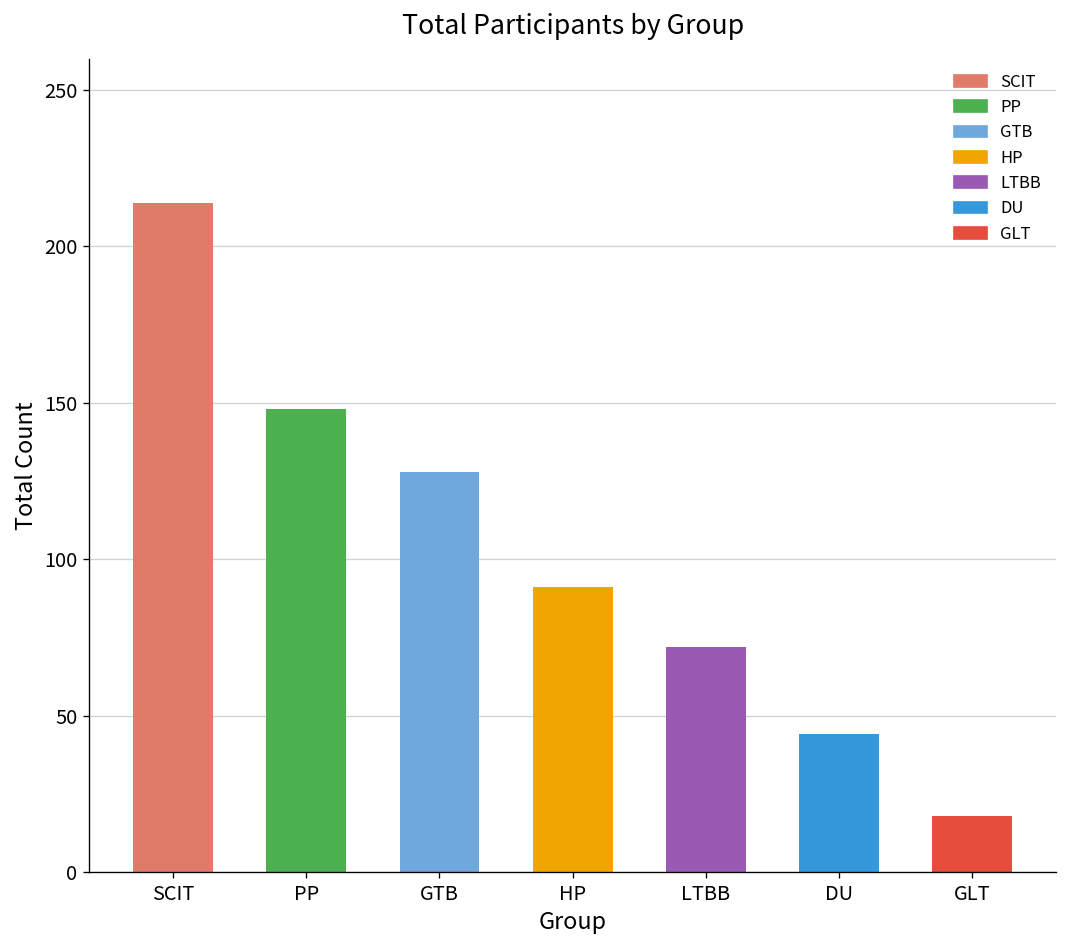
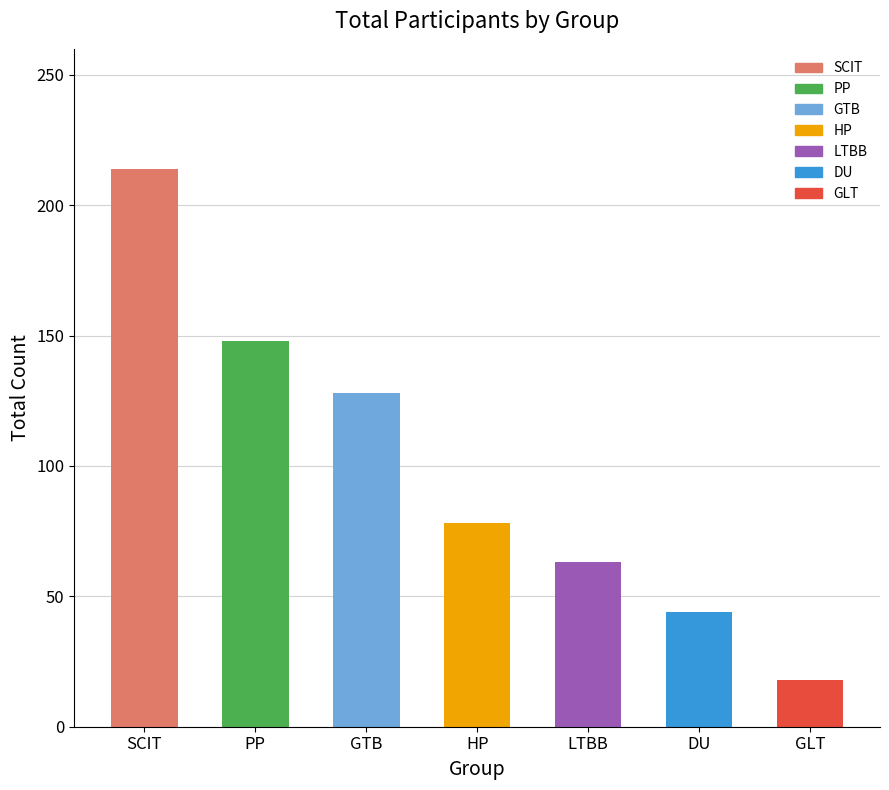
  {
    "SCIT": 214,
    "PP": 148,
    "GTB": 128,
-   "HP": 91,
-   "LTBB": 72,
+   "HP": 78,
+   "LTBB": 63,
    "DU": 44,
    "GLT": 18
  }
